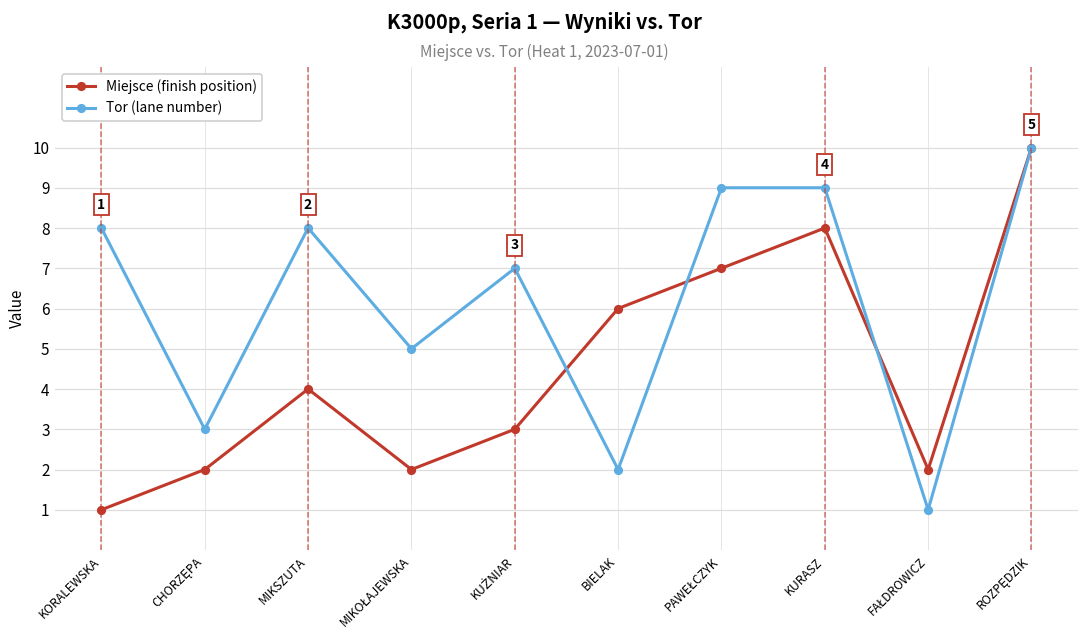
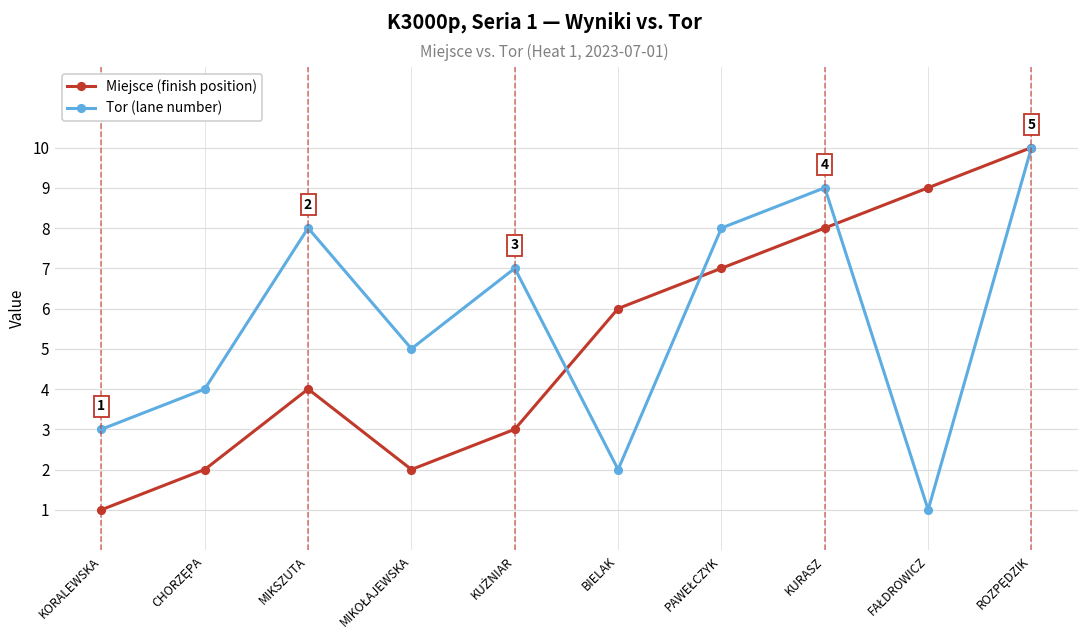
  {
    "Miejsce (finish position)": {
      "KORALEWSKA": 1,
      "CHORZĘPA": 2,
      "MIKSZUTA": 4,
      "MIKOŁAJEWSKA": 2,
      "KUŹNIAR": 3,
      "BIELAK": 6,
      "PAWEŁCZYK": 7,
      "KURASZ": 8,
-     "FAŁDROWICZ": 2
+     "FAŁDROWICZ": 9
    },
    "Tor (lane number)": {
-     "KORALEWSKA": 8,
-     "CHORZĘPA": 3,
+     "KORALEWSKA": 3,
+     "CHORZĘPA": 4,
      "MIKOŁAJEWSKA": 5,
      "BIELAK": 2,
-     "PAWEŁCZYK": 9,
+     "PAWEŁCZYK": 8,
      "FAŁDROWICZ": 1
    }
  }
